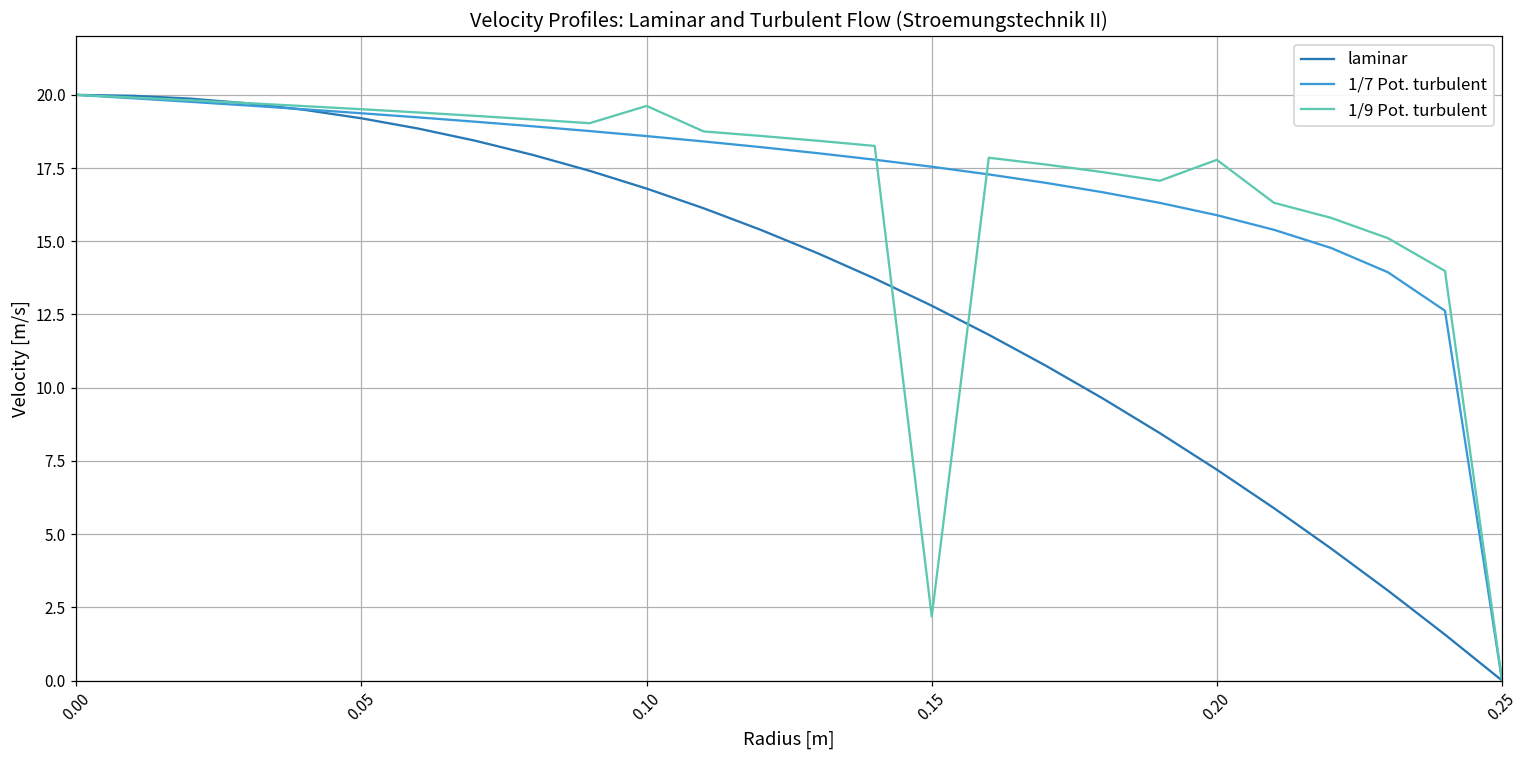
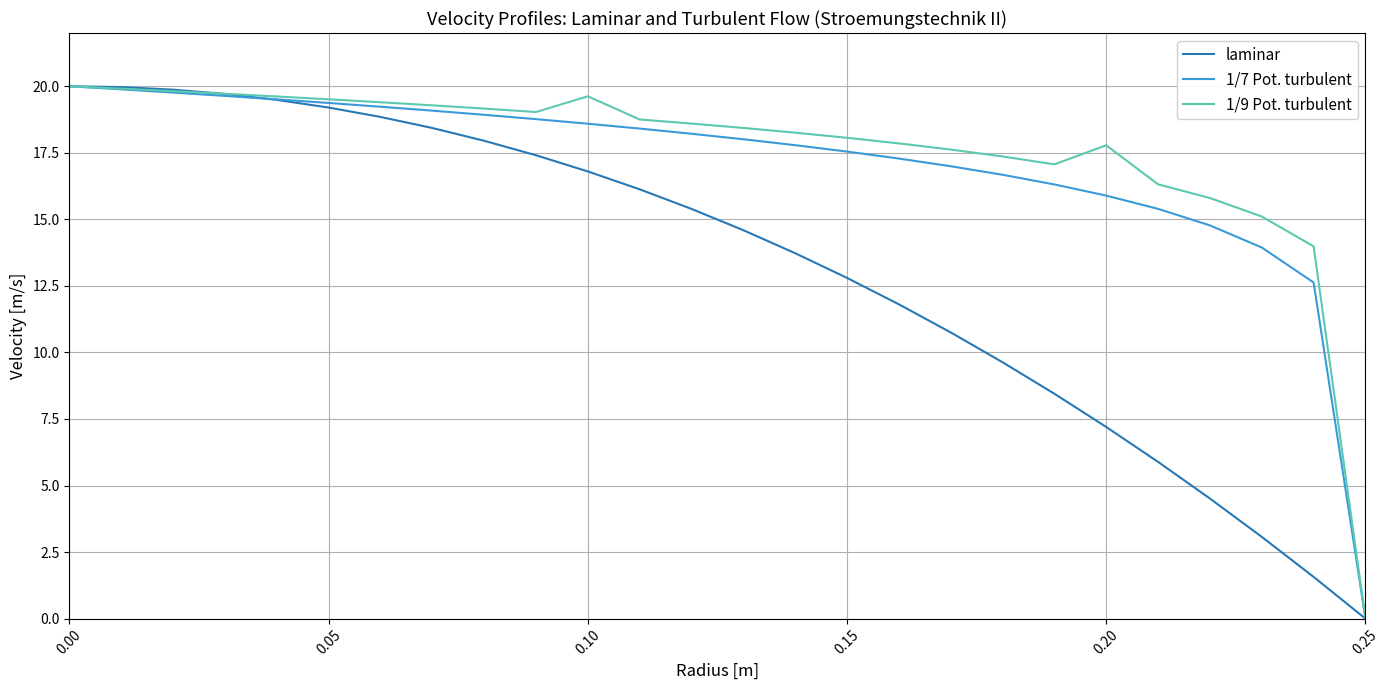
  {
    "1/9 Pot. turbulent": {
      "0.05": 19.5,
      "0.10": 19.6,
-     "0.15": 2.2,
+     "0.15": 18.1,
      "0.20": 17.8
    }
  }
